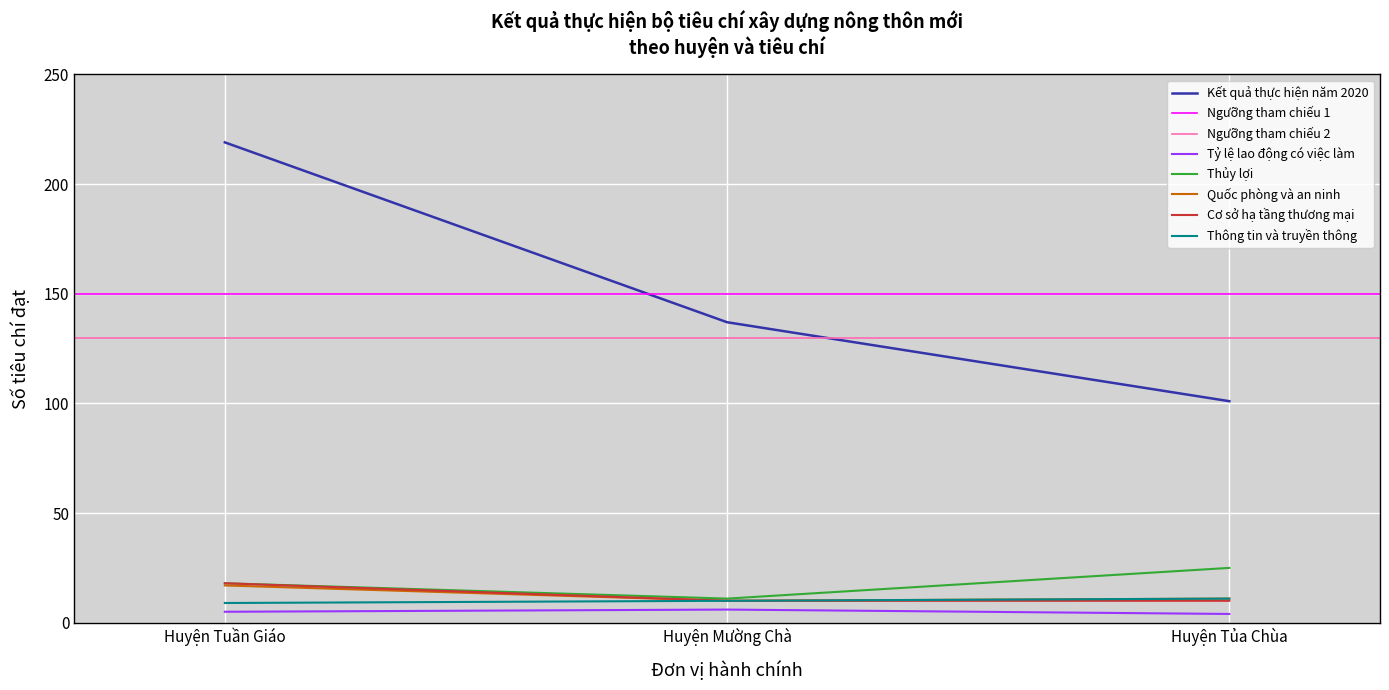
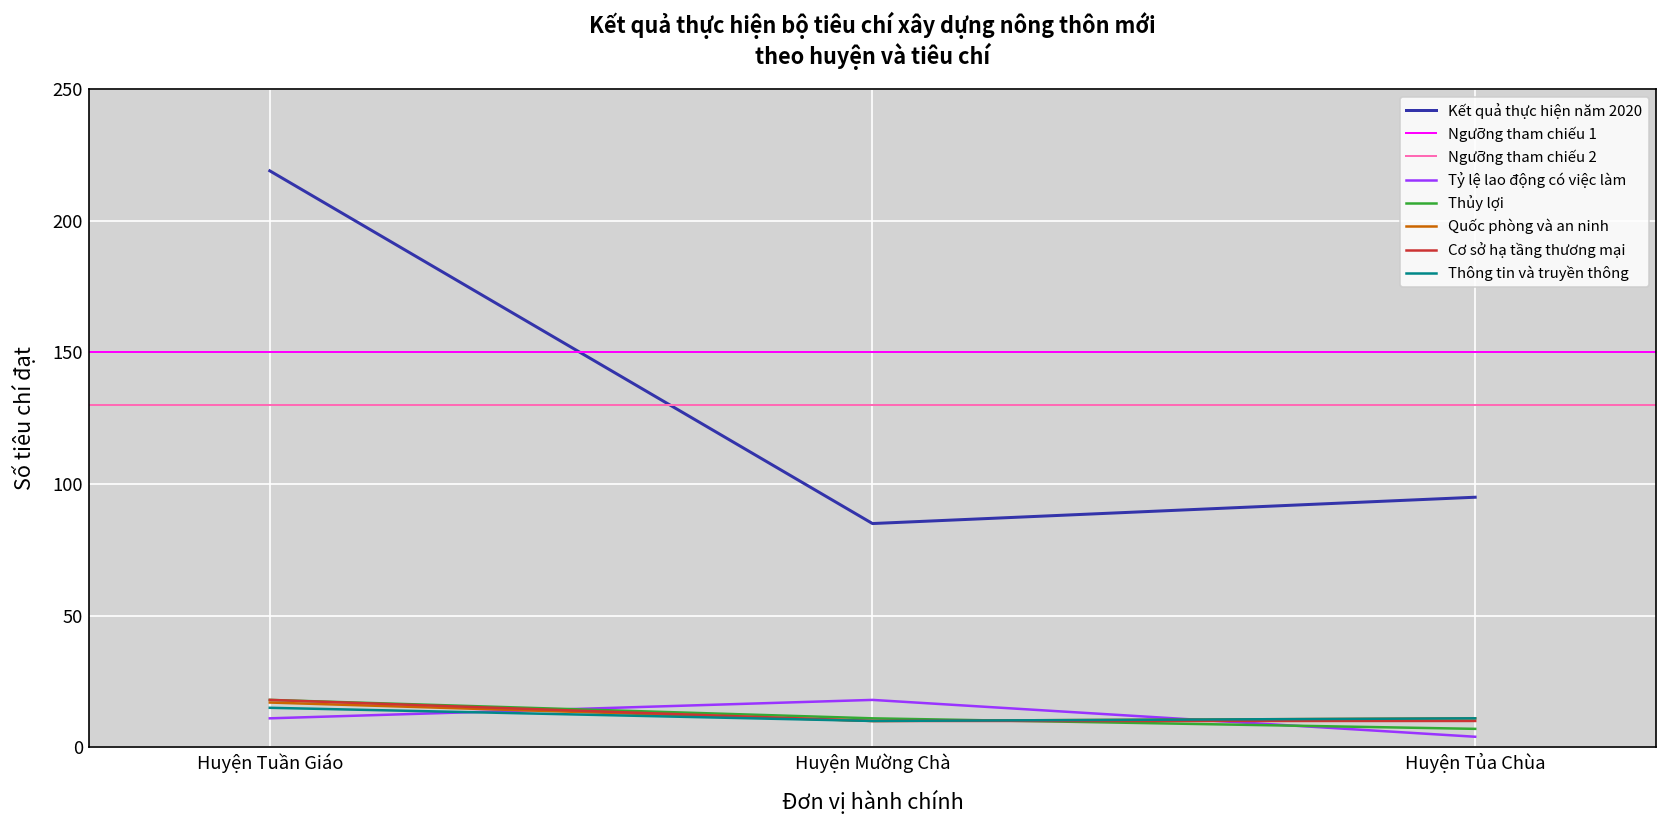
  {
    "Kết quả thực hiện năm 2020": {
      "Huyện Tuần Giáo": 219,
-     "Huyện Mường Chà": 137,
-     "Huyện Tủa Chùa": 101
+     "Huyện Mường Chà": 85,
+     "Huyện Tủa Chùa": 95
    },
    "Tỷ lệ lao động có việc làm": {
-     "Huyện Tuần Giáo": 5,
-     "Huyện Mường Chà": 6,
+     "Huyện Tuần Giáo": 11,
+     "Huyện Mường Chà": 18,
      "Huyện Tủa Chùa": 4
    },
    "Thủy lợi": {
-     "Huyện Tủa Chùa": 25
+     "Huyện Tủa Chùa": 7
    },
    "Thông tin và truyền thông": {
-     "Huyện Tuần Giáo": 9
+     "Huyện Tuần Giáo": 15
    }
  }
